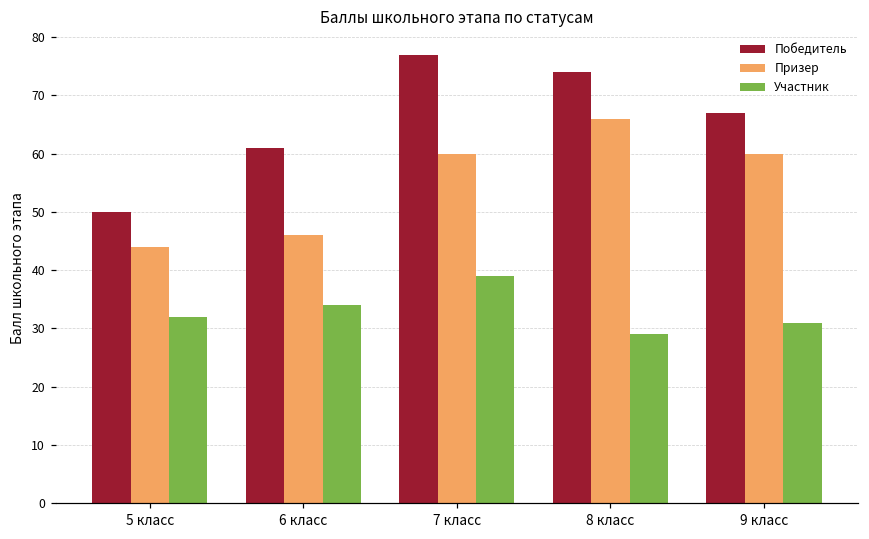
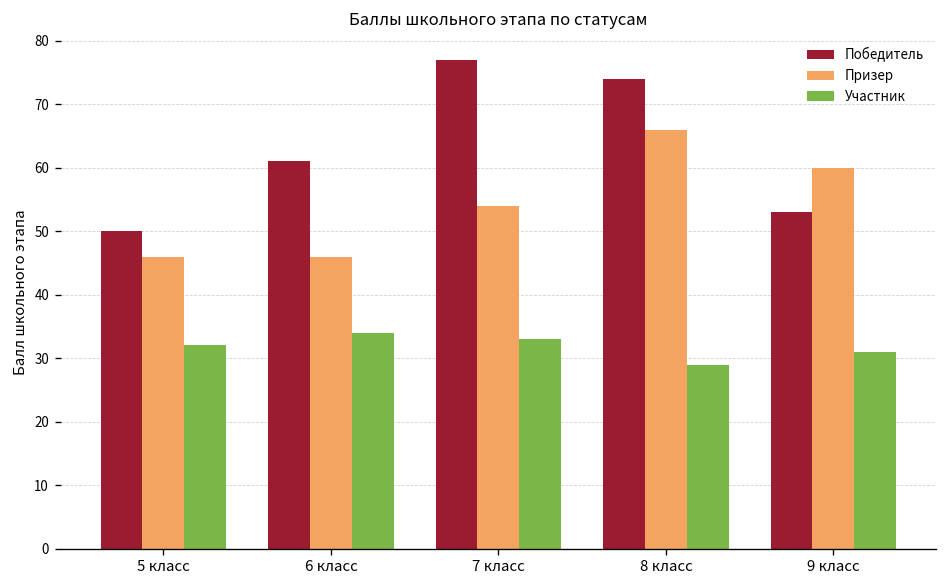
  {
    "Победитель": {
      "5 класс": 50,
      "6 класс": 61,
      "7 класс": 77,
      "8 класс": 74,
-     "9 класс": 67
+     "9 класс": 53
    },
    "Призер": {
-     "5 класс": 44,
+     "5 класс": 46,
      "6 класс": 46,
-     "7 класс": 60,
+     "7 класс": 54,
      "8 класс": 66,
      "9 класс": 60
    },
    "Участник": {
      "5 класс": 32,
      "6 класс": 34,
-     "7 класс": 39,
+     "7 класс": 33,
      "8 класс": 29,
      "9 класс": 31
    }
  }
